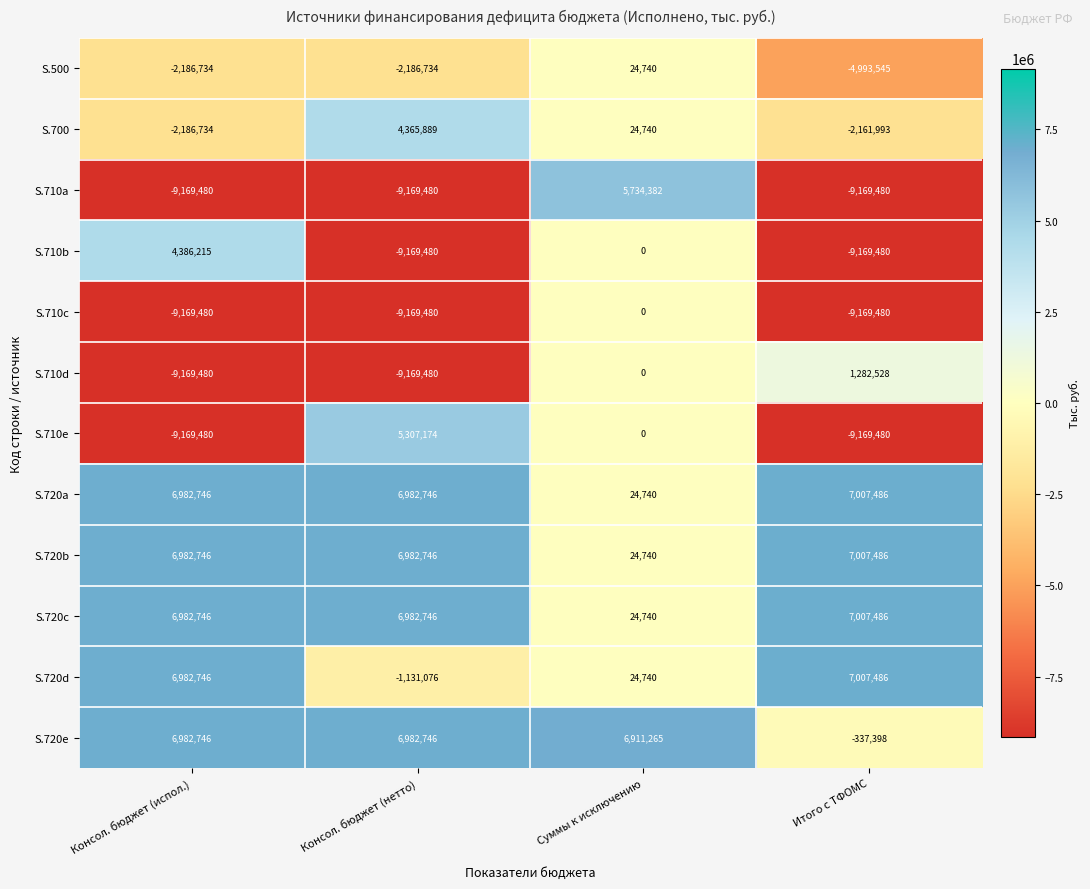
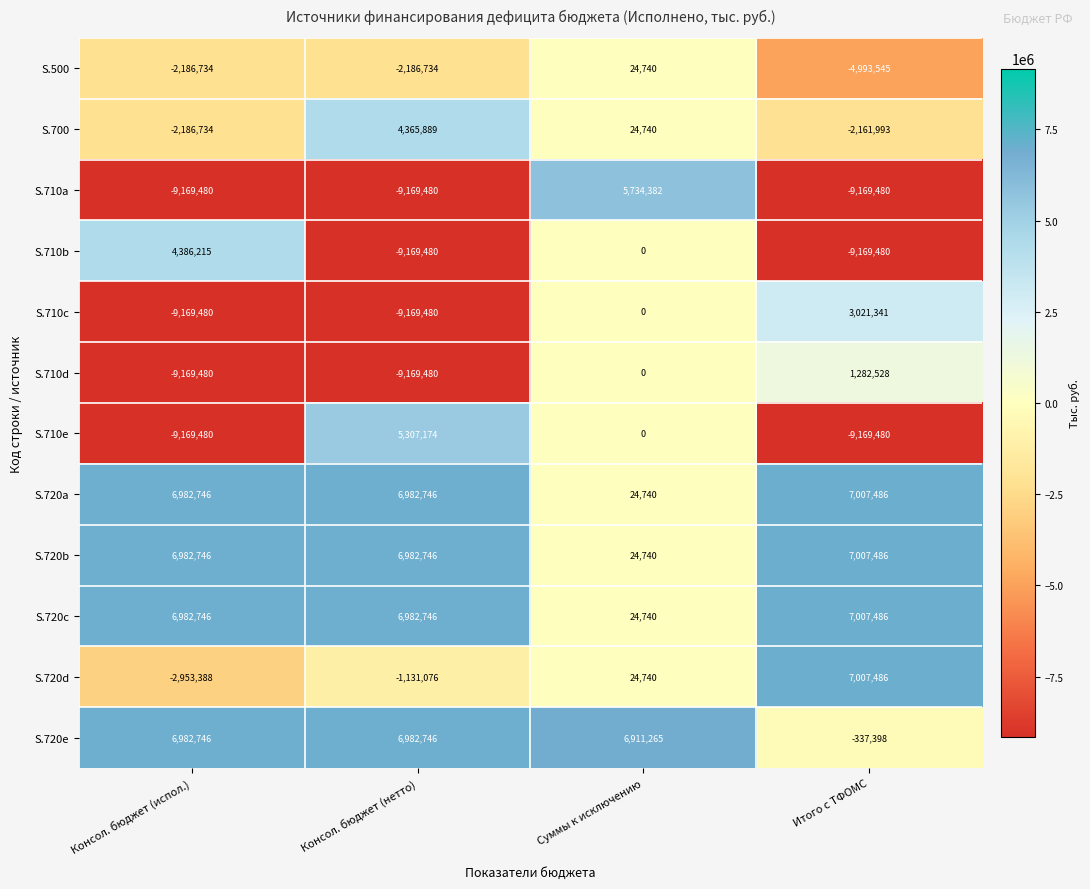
  {
    "S.500": {
      "Консол. бюджет (испол.)": "-2,186,734",
      "Консол. бюджет (нетто)": "-2,186,734",
      "Суммы к исключению": "24,740",
      "Итого с ТФОМС": "-4,993,545"
    },
    "S.700": {
      "Консол. бюджет (испол.)": "-2,186,734",
      "Консол. бюджет (нетто)": "4,365,889",
      "Суммы к исключению": "24,740",
      "Итого с ТФОМС": "-2,161,993"
    },
    "S.710a": {
      "Консол. бюджет (испол.)": "-9,169,480",
      "Консол. бюджет (нетто)": "-9,169,480",
      "Суммы к исключению": "5,734,382",
      "Итого с ТФОМС": "-9,169,480"
    },
    "S.710b": {
      "Консол. бюджет (испол.)": "4,386,215",
      "Консол. бюджет (нетто)": "-9,169,480",
      "Суммы к исключению": "0",
      "Итого с ТФОМС": "-9,169,480"
    },
    "S.710c": {
      "Консол. бюджет (испол.)": "-9,169,480",
      "Консол. бюджет (нетто)": "-9,169,480",
      "Суммы к исключению": "0",
-     "Итого с ТФОМС": "-9,169,480"
+     "Итого с ТФОМС": "3,021,341"
    },
    "S.710d": {
      "Консол. бюджет (испол.)": "-9,169,480",
      "Консол. бюджет (нетто)": "-9,169,480",
      "Суммы к исключению": "0",
      "Итого с ТФОМС": "1,282,528"
    },
    "S.710e": {
      "Консол. бюджет (испол.)": "-9,169,480",
      "Консол. бюджет (нетто)": "5,307,174",
      "Суммы к исключению": "0",
      "Итого с ТФОМС": "-9,169,480"
    },
    "S.720a": {
      "Консол. бюджет (испол.)": "6,982,746",
      "Консол. бюджет (нетто)": "6,982,746",
      "Суммы к исключению": "24,740",
      "Итого с ТФОМС": "7,007,486"
    },
    "S.720b": {
      "Консол. бюджет (испол.)": "6,982,746",
      "Консол. бюджет (нетто)": "6,982,746",
      "Суммы к исключению": "24,740",
      "Итого с ТФОМС": "7,007,486"
    },
    "S.720c": {
      "Консол. бюджет (испол.)": "6,982,746",
      "Консол. бюджет (нетто)": "6,982,746",
      "Суммы к исключению": "24,740",
      "Итого с ТФОМС": "7,007,486"
    },
    "S.720d": {
-     "Консол. бюджет (испол.)": "6,982,746",
+     "Консол. бюджет (испол.)": "-2,953,388",
      "Консол. бюджет (нетто)": "-1,131,076",
      "Суммы к исключению": "24,740",
      "Итого с ТФОМС": "7,007,486"
    },
    "S.720e": {
      "Консол. бюджет (испол.)": "6,982,746",
      "Консол. бюджет (нетто)": "6,982,746",
      "Суммы к исключению": "6,911,265",
      "Итого с ТФОМС": "-337,398"
    }
  }
